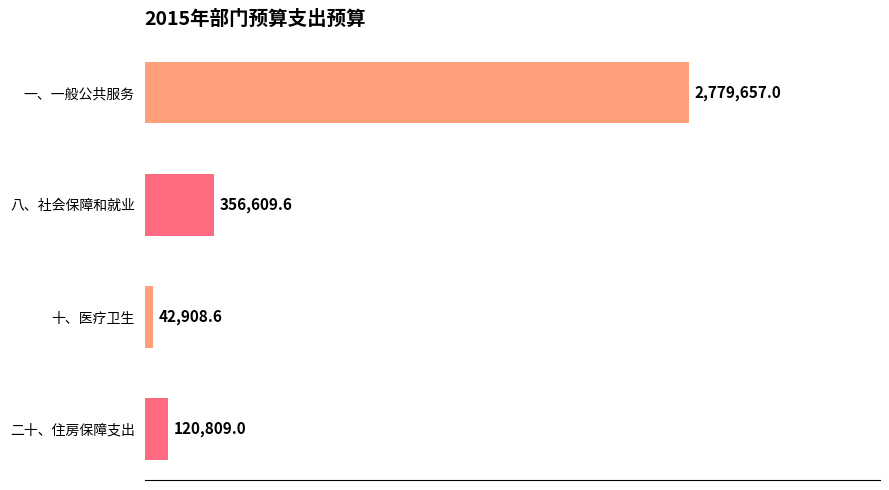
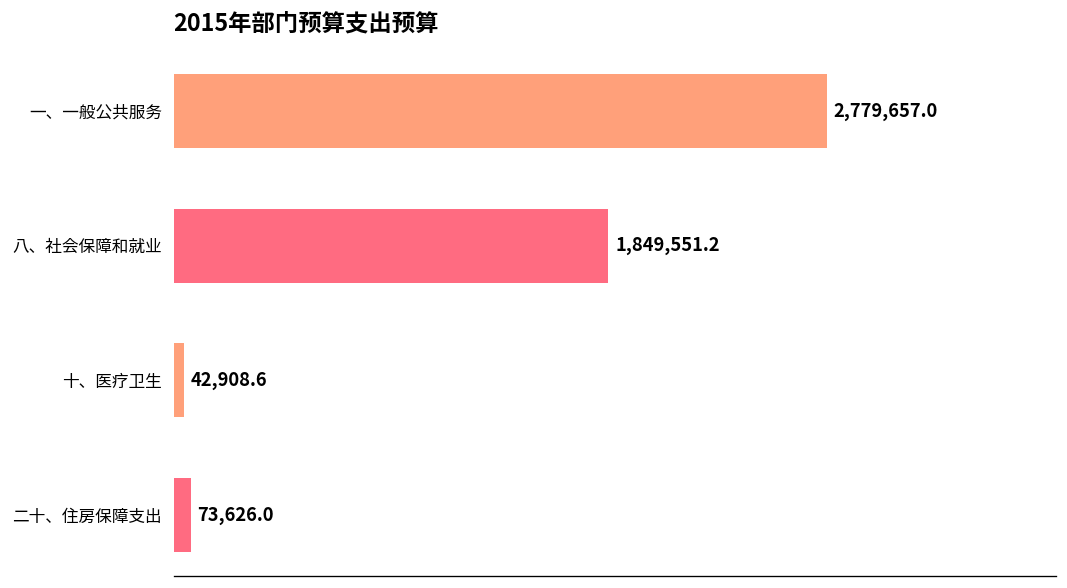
  {
    "一、一般公共服务": "2,779,657.0",
-   "八、社会保障和就业": "356,609.6",
+   "八、社会保障和就业": "1,849,551.2",
    "十、医疗卫生": "42,908.6",
-   "二十、住房保障支出": "120,809.0"
+   "二十、住房保障支出": "73,626.0"
  }
